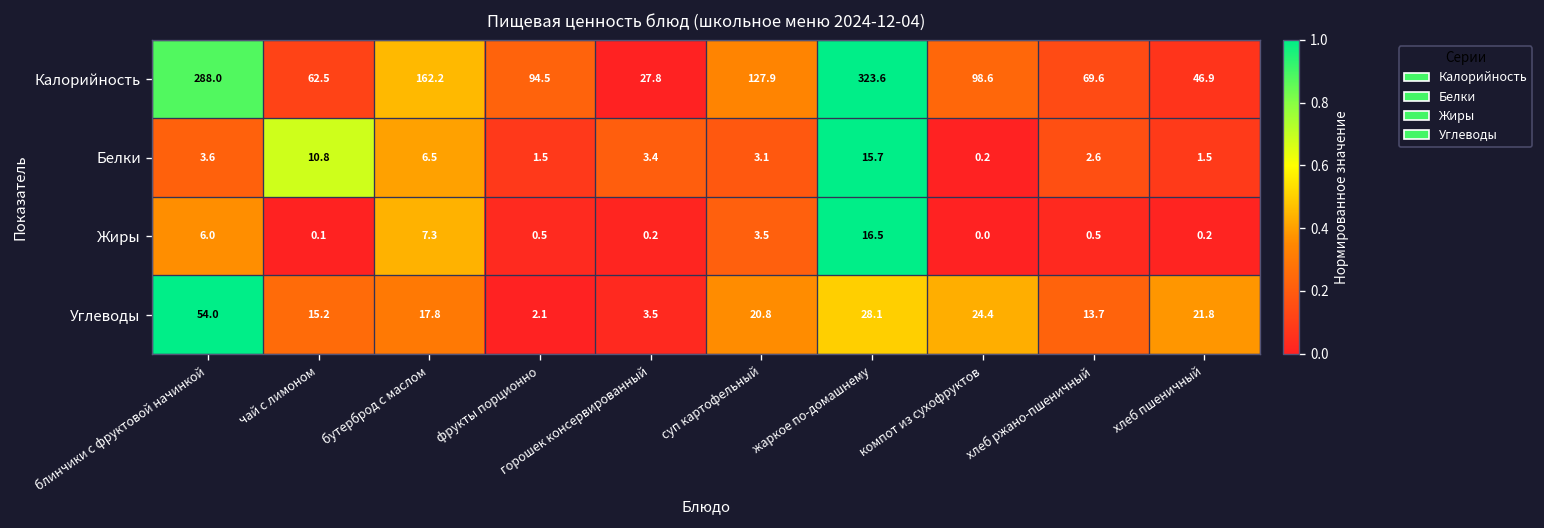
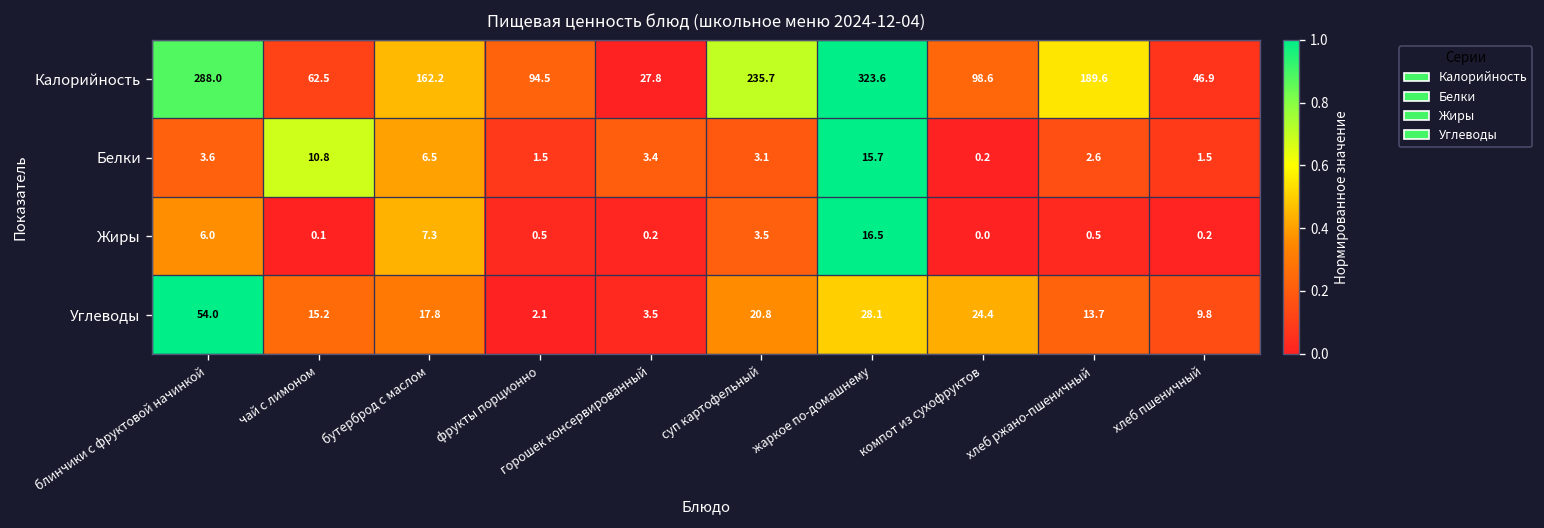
  {
    "Калорийность": {
      "блинчики с фруктовой начинкой": 288.0,
      "чай с лимоном": 62.5,
      "бутерброд с маслом": 162.2,
      "фрукты порционно": 94.5,
      "горошек консервированный": 27.8,
-     "суп картофельный": 127.9,
+     "суп картофельный": 235.7,
      "жаркое по-домашнему": 323.6,
      "компот из сухофруктов": 98.6,
-     "хлеб ржано-пшеничный": 69.6,
+     "хлеб ржано-пшеничный": 189.6,
      "хлеб пшеничный": 46.9
    },
    "Белки": {
      "блинчики с фруктовой начинкой": 3.6,
      "чай с лимоном": 10.8,
      "бутерброд с маслом": 6.5,
      "фрукты порционно": 1.5,
      "горошек консервированный": 3.4,
      "суп картофельный": 3.1,
      "жаркое по-домашнему": 15.7,
      "компот из сухофруктов": 0.2,
      "хлеб ржано-пшеничный": 2.6,
      "хлеб пшеничный": 1.5
    },
    "Жиры": {
      "блинчики с фруктовой начинкой": 6.0,
      "чай с лимоном": 0.1,
      "бутерброд с маслом": 7.3,
      "фрукты порционно": 0.5,
      "горошек консервированный": 0.2,
      "суп картофельный": 3.5,
      "жаркое по-домашнему": 16.5,
      "компот из сухофруктов": 0.0,
      "хлеб ржано-пшеничный": 0.5,
      "хлеб пшеничный": 0.2
    },
    "Углеводы": {
      "блинчики с фруктовой начинкой": 54.0,
      "чай с лимоном": 15.2,
      "бутерброд с маслом": 17.8,
      "фрукты порционно": 2.1,
      "горошек консервированный": 3.5,
      "суп картофельный": 20.8,
      "жаркое по-домашнему": 28.1,
      "компот из сухофруктов": 24.4,
      "хлеб ржано-пшеничный": 13.7,
-     "хлеб пшеничный": 21.8
+     "хлеб пшеничный": 9.8
    }
  }
